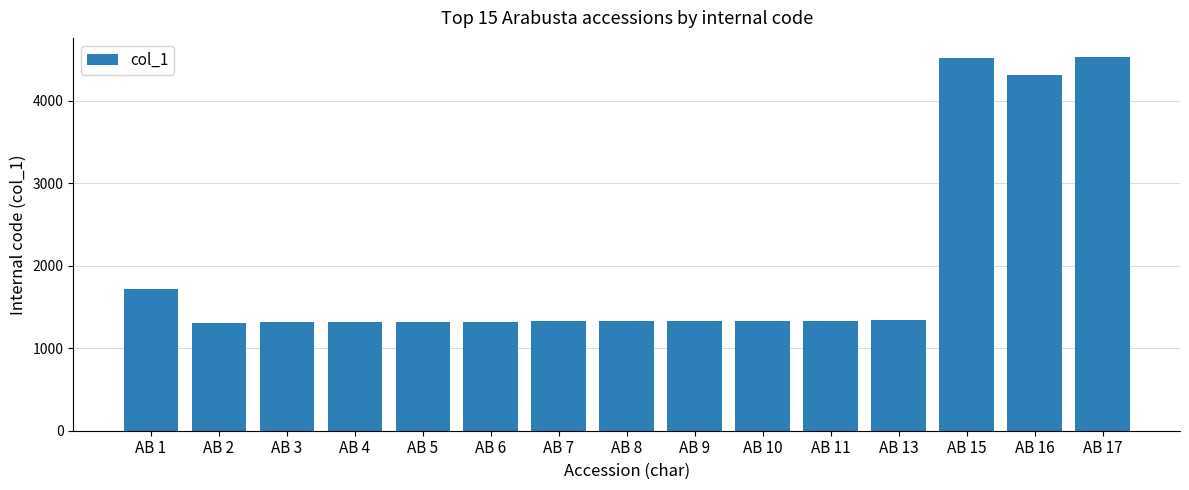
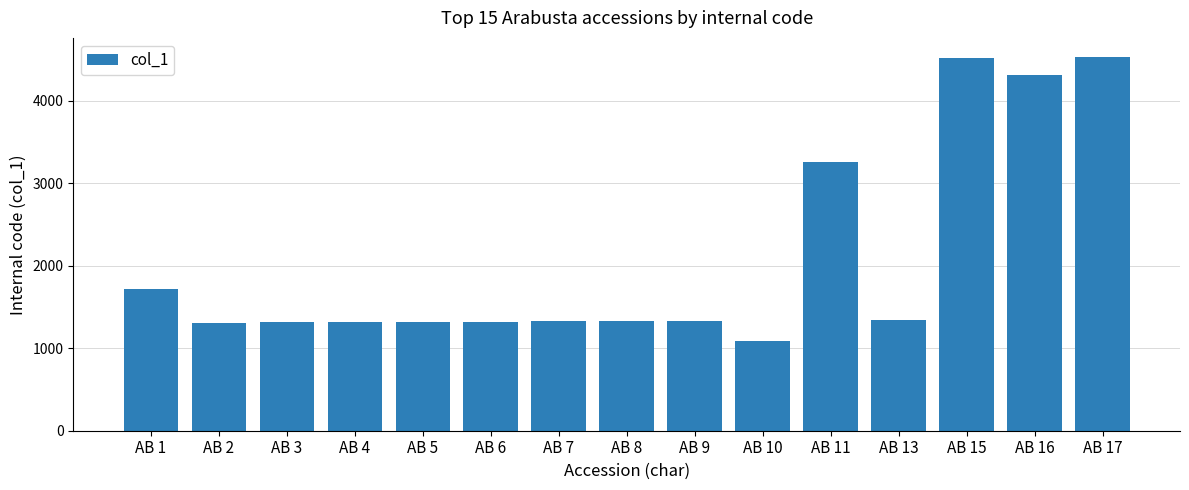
  {
    "AB 1": 1700,
    "AB 2": 1300,
    "AB 3": 1300,
    "AB 4": 1300,
    "AB 5": 1300,
    "AB 6": 1300,
    "AB 7": 1300,
    "AB 8": 1300,
    "AB 9": 1300,
-   "AB 10": 1300,
-   "AB 11": 1300,
+   "AB 10": 1100,
+   "AB 11": 3300,
    "AB 13": 1300,
    "AB 15": 4500,
    "AB 16": 4300,
    "AB 17": 4500
  }
